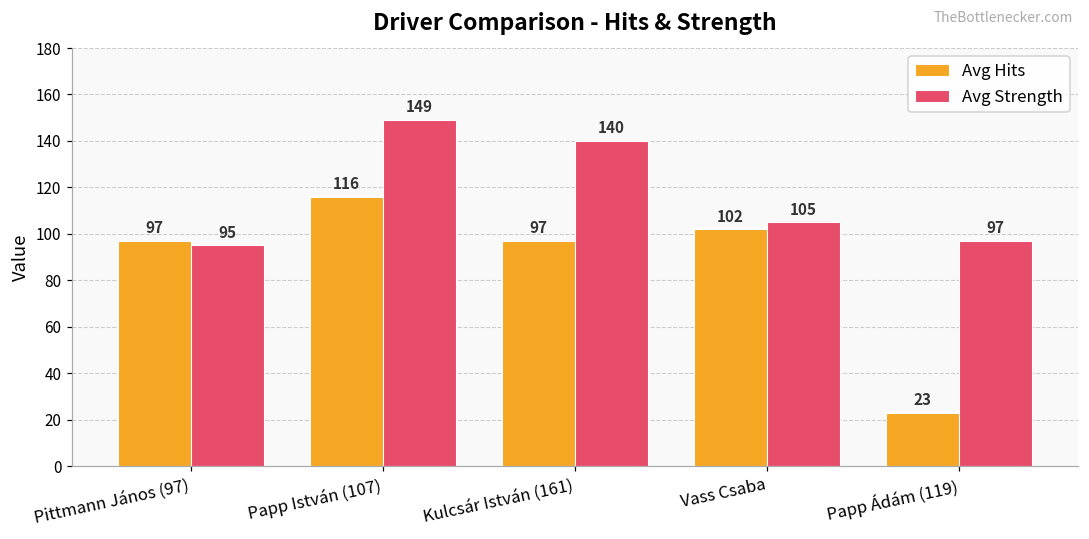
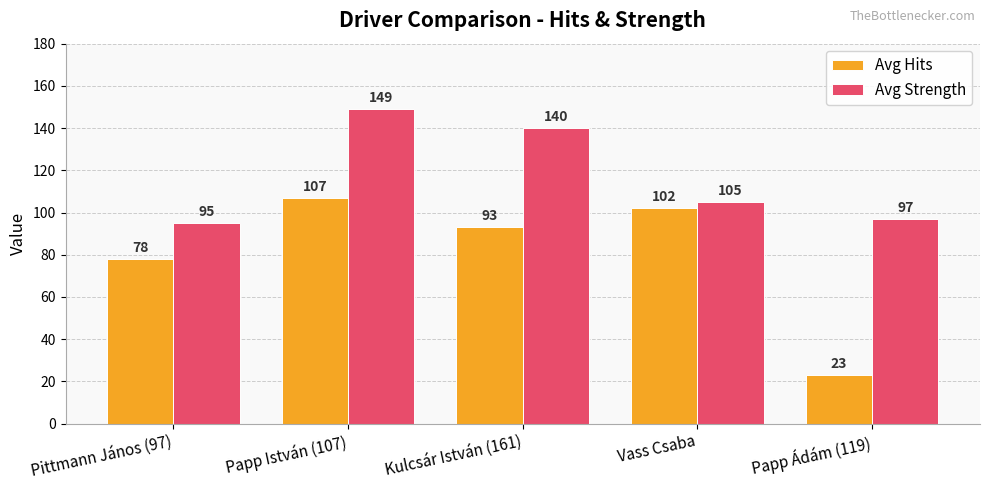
  {
    "Avg Hits": {
-     "Pittmann János (97)": 97,
-     "Papp István (107)": 116,
-     "Kulcsár István (161)": 97,
+     "Pittmann János (97)": 78,
+     "Papp István (107)": 107,
+     "Kulcsár István (161)": 93,
      "Vass Csaba": 102,
      "Papp Ádám (119)": 23
    },
    "Avg Strength": {
      "Pittmann János (97)": 95,
      "Papp István (107)": 149,
      "Kulcsár István (161)": 140,
      "Vass Csaba": 105,
      "Papp Ádám (119)": 97
    }
  }
